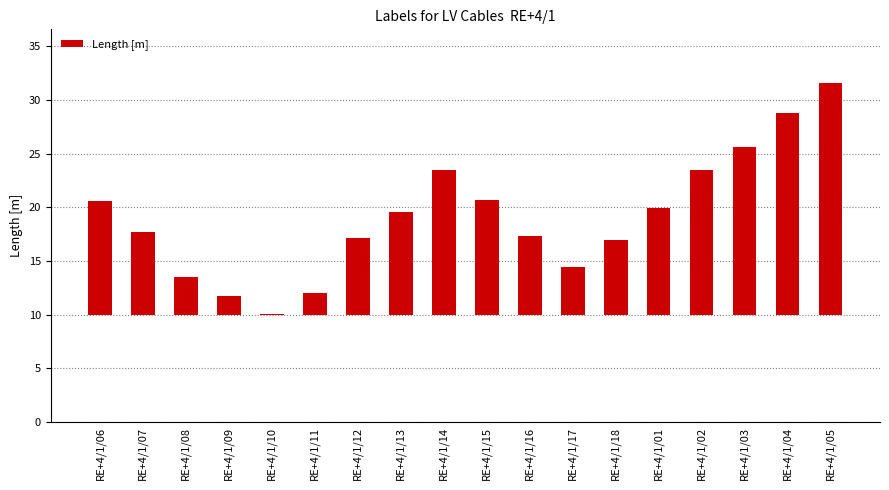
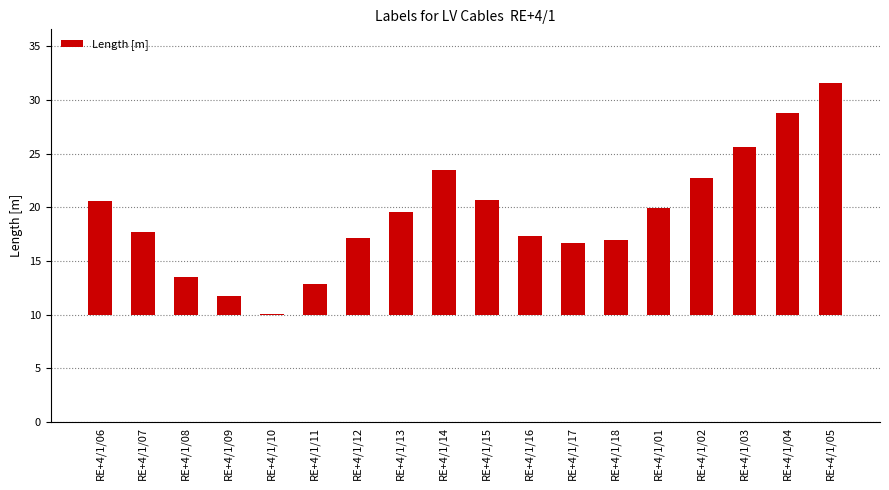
  {
    "RE+4/1/06": 20.6,
    "RE+4/1/07": 17.7,
    "RE+4/1/08": 13.5,
    "RE+4/1/09": 11.7,
-   "RE+4/1/11": 12.1,
+   "RE+4/1/11": 12.9,
    "RE+4/1/12": 17.1,
    "RE+4/1/13": 19.6,
    "RE+4/1/14": 23.5,
    "RE+4/1/15": 20.7,
    "RE+4/1/16": 17.3,
-   "RE+4/1/17": 14.4,
+   "RE+4/1/17": 16.7,
    "RE+4/1/18": 17.0,
    "RE+4/1/01": 19.9,
-   "RE+4/1/02": 23.5,
+   "RE+4/1/02": 22.7,
    "RE+4/1/03": 25.6,
    "RE+4/1/04": 28.8,
    "RE+4/1/05": 31.6
  }
